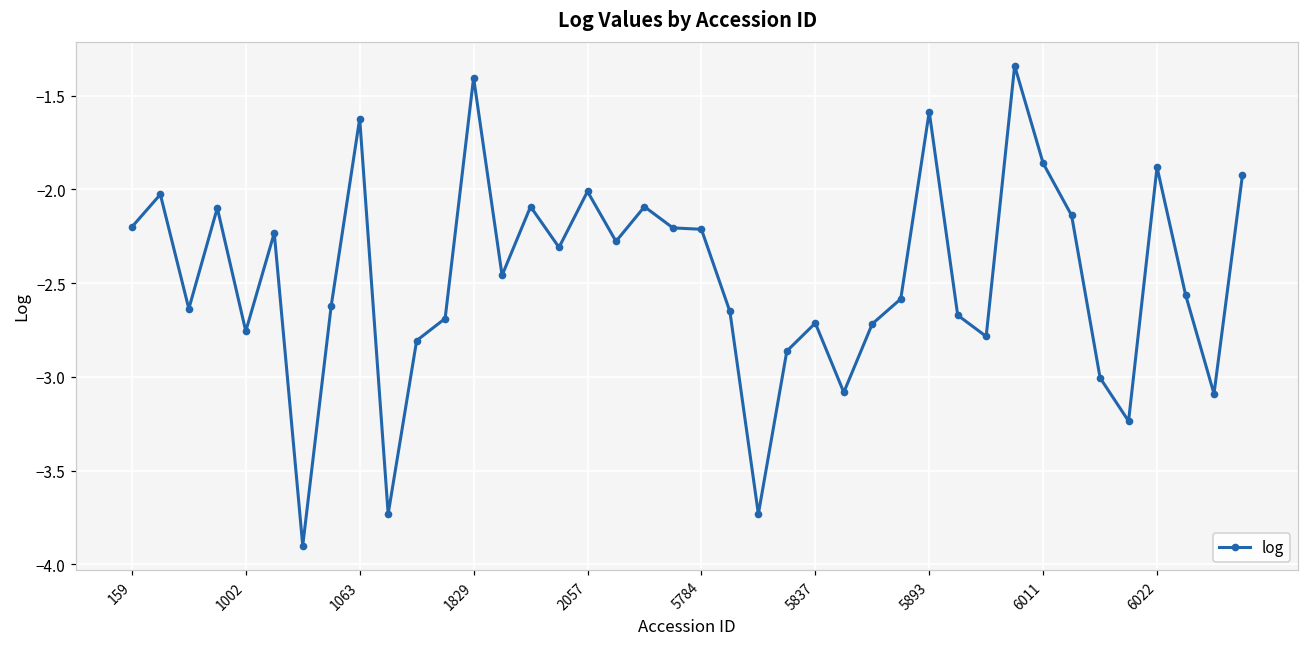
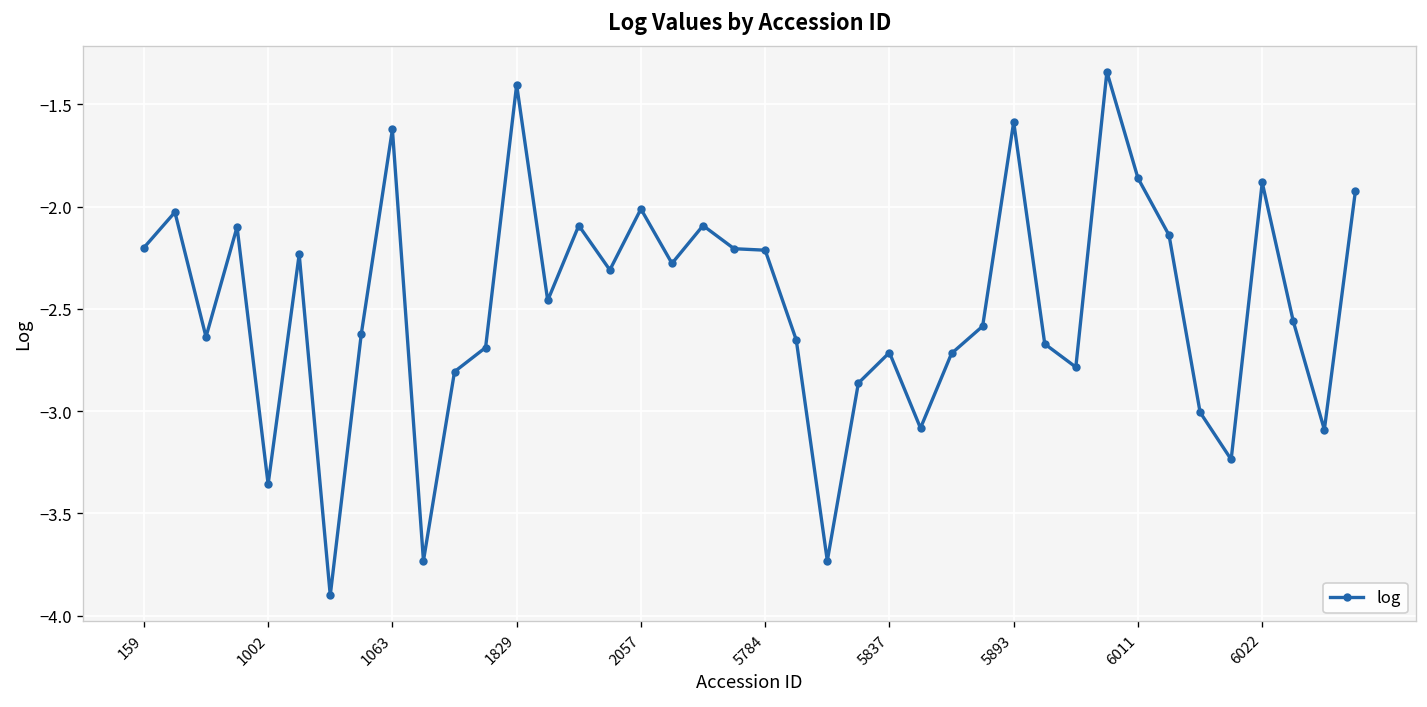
  {
    "159": -2.20,
-   "1002": -2.76,
+   "1002": -3.36,
    "1063": -1.62,
    "1829": -1.40,
    "2057": -2.01,
    "5784": -2.21,
    "5837": -2.71,
    "5893": -1.59,
    "6011": -1.86,
    "6022": -1.88
  }
